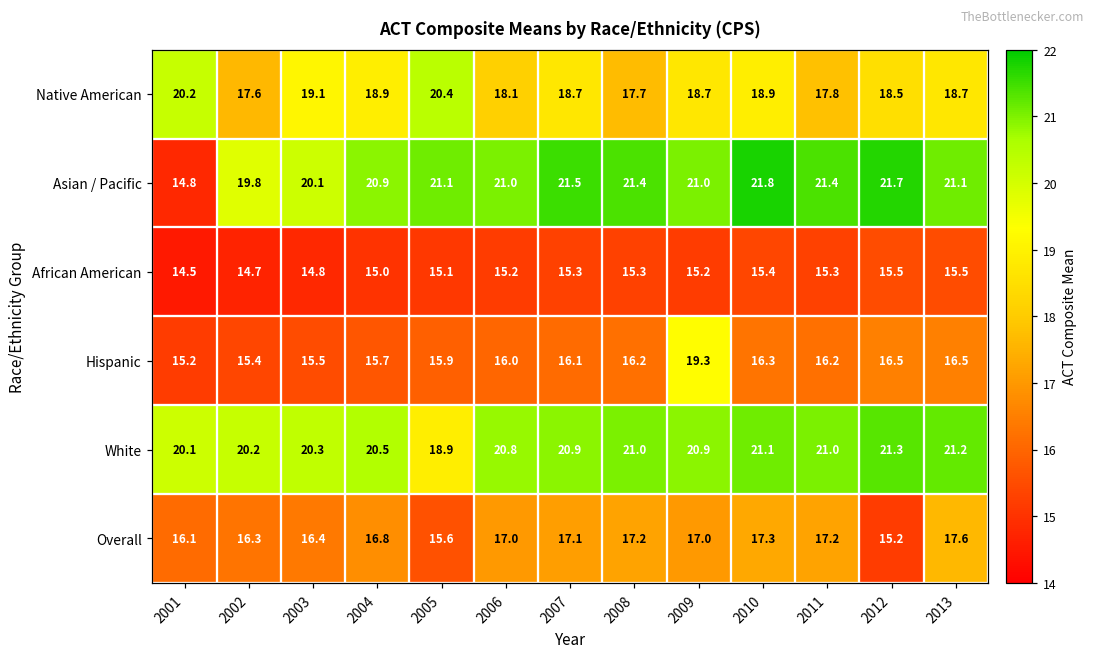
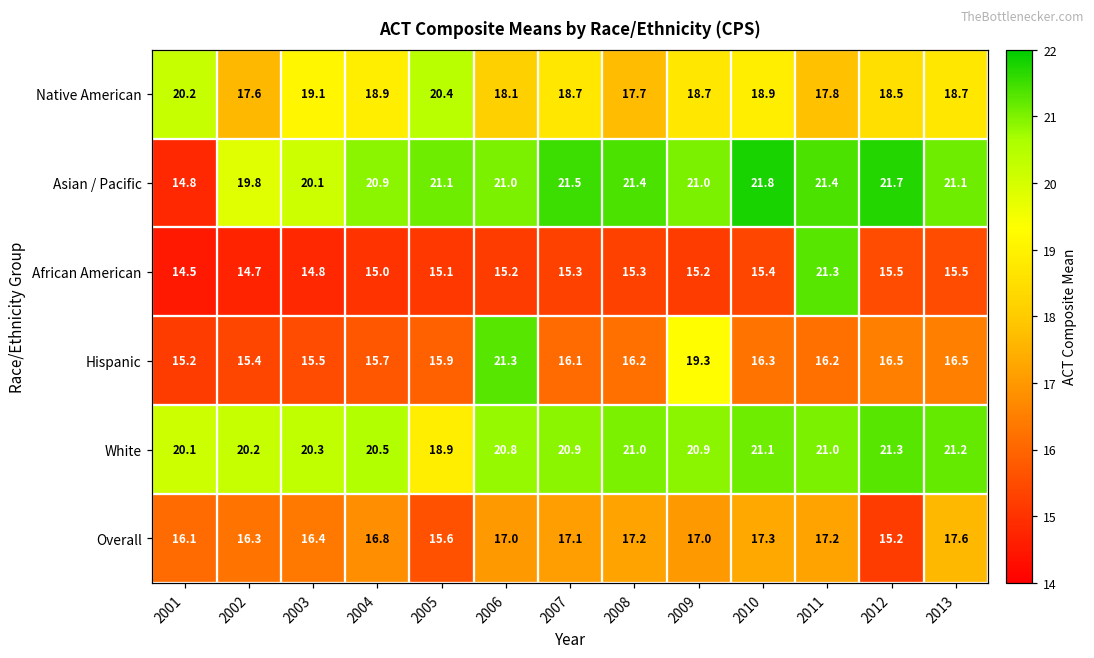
  {
    "Native American": {
      "2001": 20.2,
      "2002": 17.6,
      "2003": 19.1,
      "2004": 18.9,
      "2005": 20.4,
      "2006": 18.1,
      "2007": 18.7,
      "2008": 17.7,
      "2009": 18.7,
      "2010": 18.9,
      "2011": 17.8,
      "2012": 18.5,
      "2013": 18.7
    },
    "Asian / Pacific": {
      "2001": 14.8,
      "2002": 19.8,
      "2003": 20.1,
      "2004": 20.9,
      "2005": 21.1,
      "2006": 21.0,
      "2007": 21.5,
      "2008": 21.4,
      "2009": 21.0,
      "2010": 21.8,
      "2011": 21.4,
      "2012": 21.7,
      "2013": 21.1
    },
    "African American": {
      "2001": 14.5,
      "2002": 14.7,
      "2003": 14.8,
      "2004": 15.0,
      "2005": 15.1,
      "2006": 15.2,
      "2007": 15.3,
      "2008": 15.3,
      "2009": 15.2,
      "2010": 15.4,
-     "2011": 15.3,
+     "2011": 21.3,
      "2012": 15.5,
      "2013": 15.5
    },
    "Hispanic": {
      "2001": 15.2,
      "2002": 15.4,
      "2003": 15.5,
      "2004": 15.7,
      "2005": 15.9,
-     "2006": 16.0,
+     "2006": 21.3,
      "2007": 16.1,
      "2008": 16.2,
      "2009": 19.3,
      "2010": 16.3,
      "2011": 16.2,
      "2012": 16.5,
      "2013": 16.5
    },
    "White": {
      "2001": 20.1,
      "2002": 20.2,
      "2003": 20.3,
      "2004": 20.5,
      "2005": 18.9,
      "2006": 20.8,
      "2007": 20.9,
      "2008": 21.0,
      "2009": 20.9,
      "2010": 21.1,
      "2011": 21.0,
      "2012": 21.3,
      "2013": 21.2
    },
    "Overall": {
      "2001": 16.1,
      "2002": 16.3,
      "2003": 16.4,
      "2004": 16.8,
      "2005": 15.6,
      "2006": 17.0,
      "2007": 17.1,
      "2008": 17.2,
      "2009": 17.0,
      "2010": 17.3,
      "2011": 17.2,
      "2012": 15.2,
      "2013": 17.6
    }
  }
